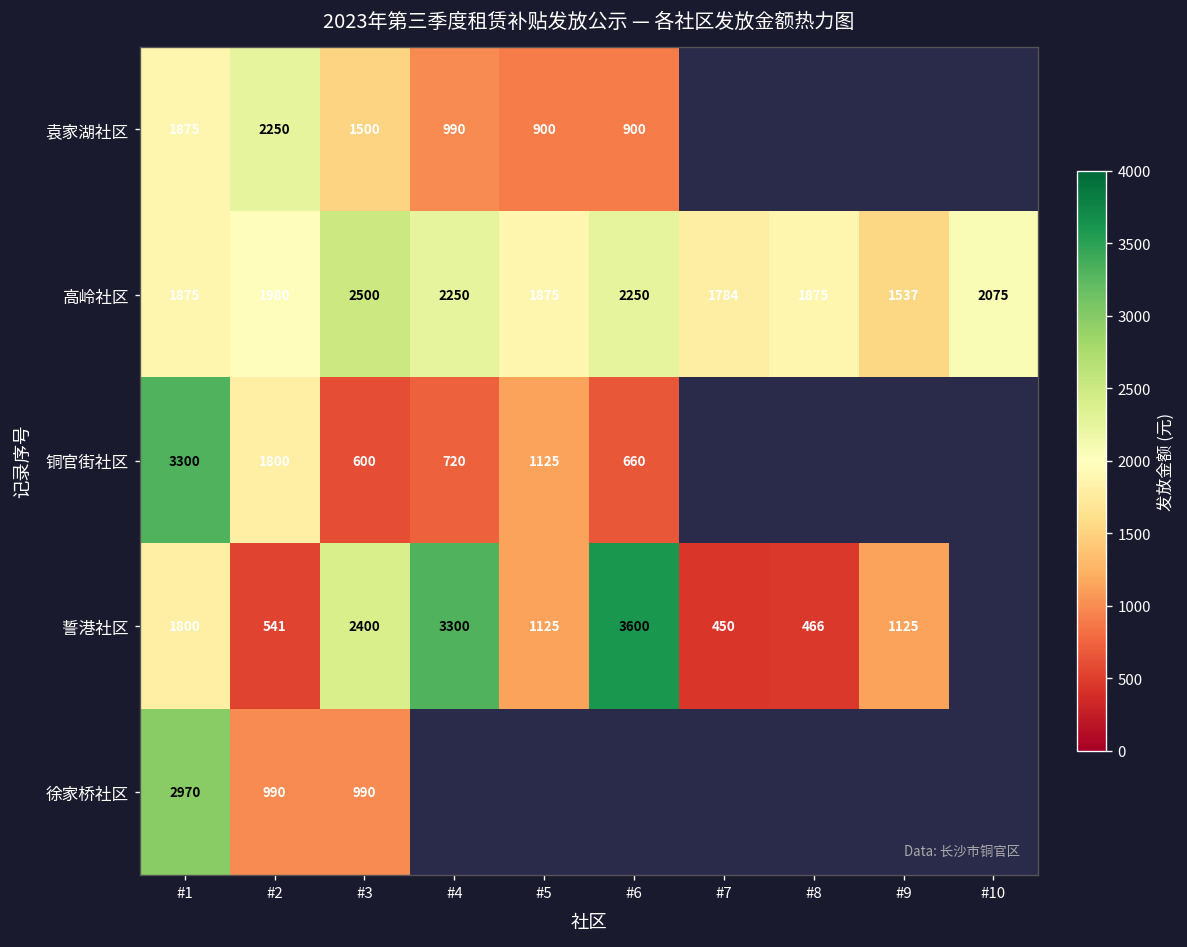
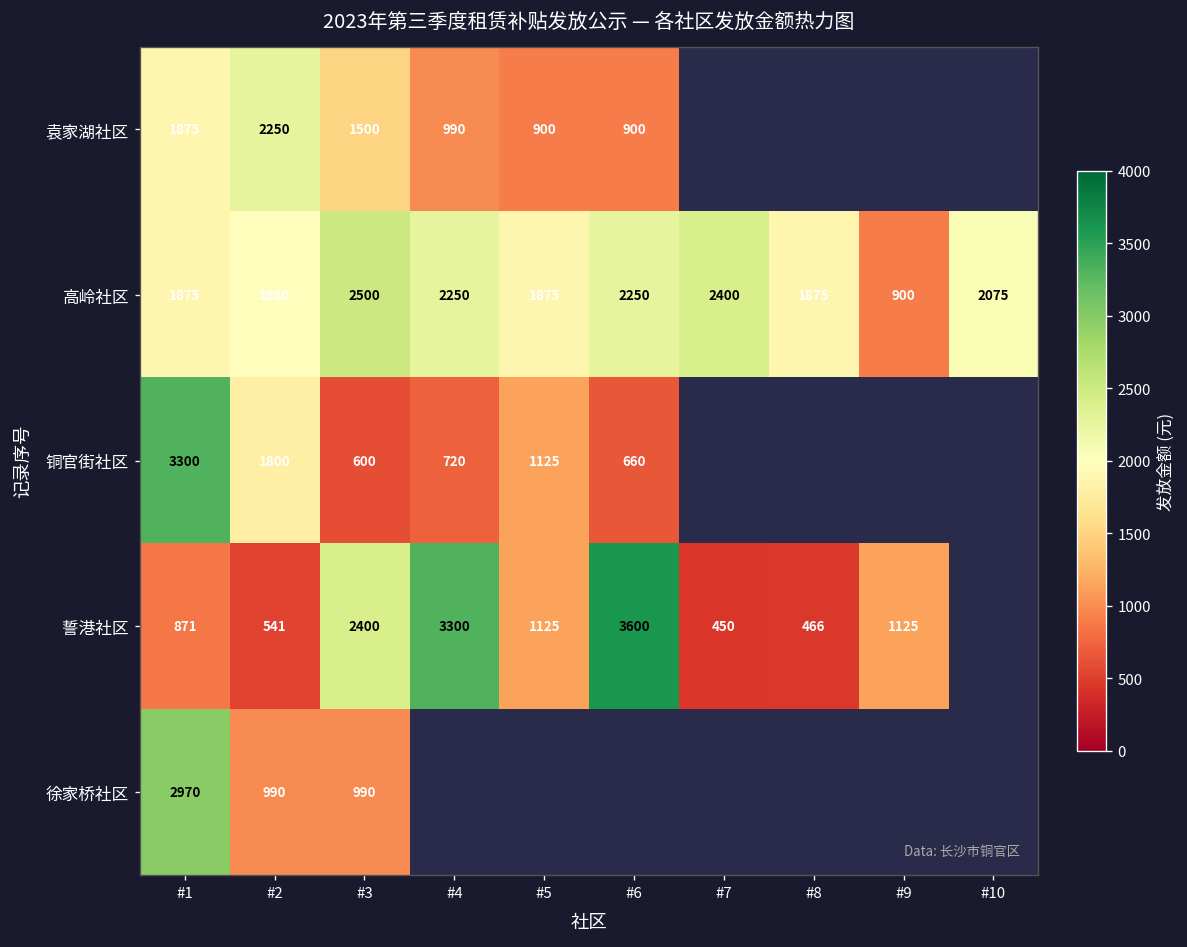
  {
    "袁家湖社区": {
      "#1": 1875,
      "#2": 2250,
      "#3": 1500,
      "#4": 990,
      "#5": 900,
      "#6": 900
    },
    "高岭社区": {
      "#1": 1875,
      "#2": 1980,
      "#3": 2500,
      "#4": 2250,
      "#5": 1875,
      "#6": 2250,
-     "#7": 1784,
+     "#7": 2400,
      "#8": 1875,
-     "#9": 1537,
+     "#9": 900,
      "#10": 2075
    },
    "铜官街社区": {
      "#1": 3300,
      "#2": 1800,
      "#3": 600,
      "#4": 720,
      "#5": 1125,
      "#6": 660
    },
    "誓港社区": {
-     "#1": 1800,
+     "#1": 871,
      "#2": 541,
      "#3": 2400,
      "#4": 3300,
      "#5": 1125,
      "#6": 3600,
      "#7": 450,
      "#8": 466,
      "#9": 1125
    },
    "徐家桥社区": {
      "#1": 2970,
      "#2": 990,
      "#3": 990
    }
  }
